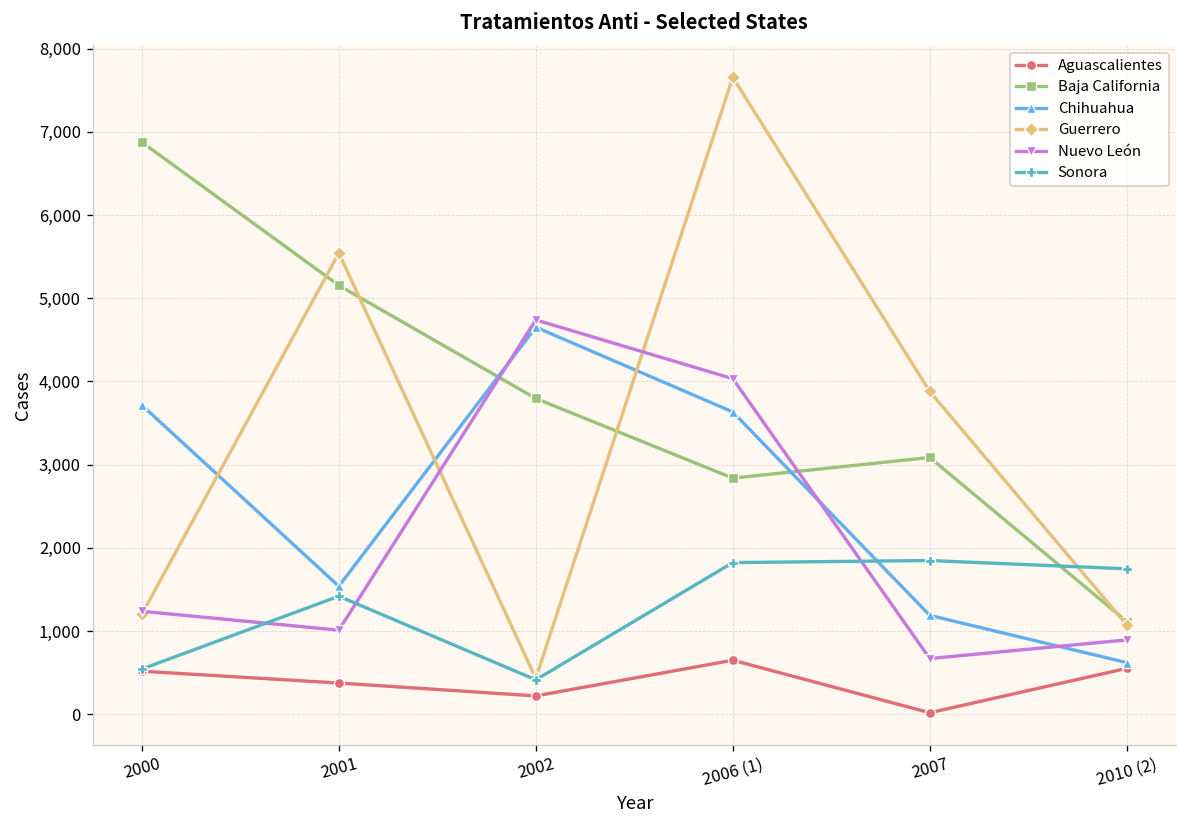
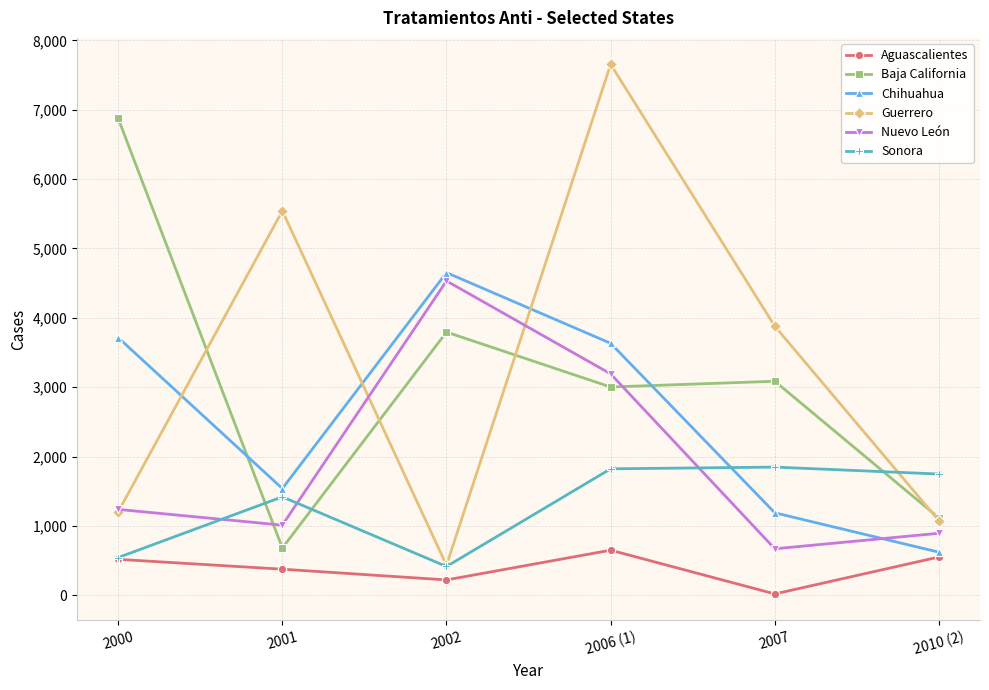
  {
    "Aguascalientes": {
      "2001": "400",
      "2002": "200",
      "2006 (1)": "700",
      "2007": "0",
      "2010 (2)": "600"
    },
    "Baja California": {
      "2000": "6,900",
-     "2001": "5,200",
+     "2001": "700",
      "2002": "3,800",
-     "2006 (1)": "2,800",
+     "2006 (1)": "3,000",
      "2007": "3,100",
      "2010 (2)": "1,100"
    },
    "Guerrero": {
      "2001": "5,500",
      "2006 (1)": "7,700",
      "2007": "3,900",
      "2010 (2)": "1,100"
    },
    "Nuevo León": {
      "2001": "1,000",
-     "2002": "4,700",
-     "2006 (1)": "4,000",
+     "2002": "4,500",
+     "2006 (1)": "3,200",
      "2007": "700",
      "2010 (2)": "900"
    }
  }
